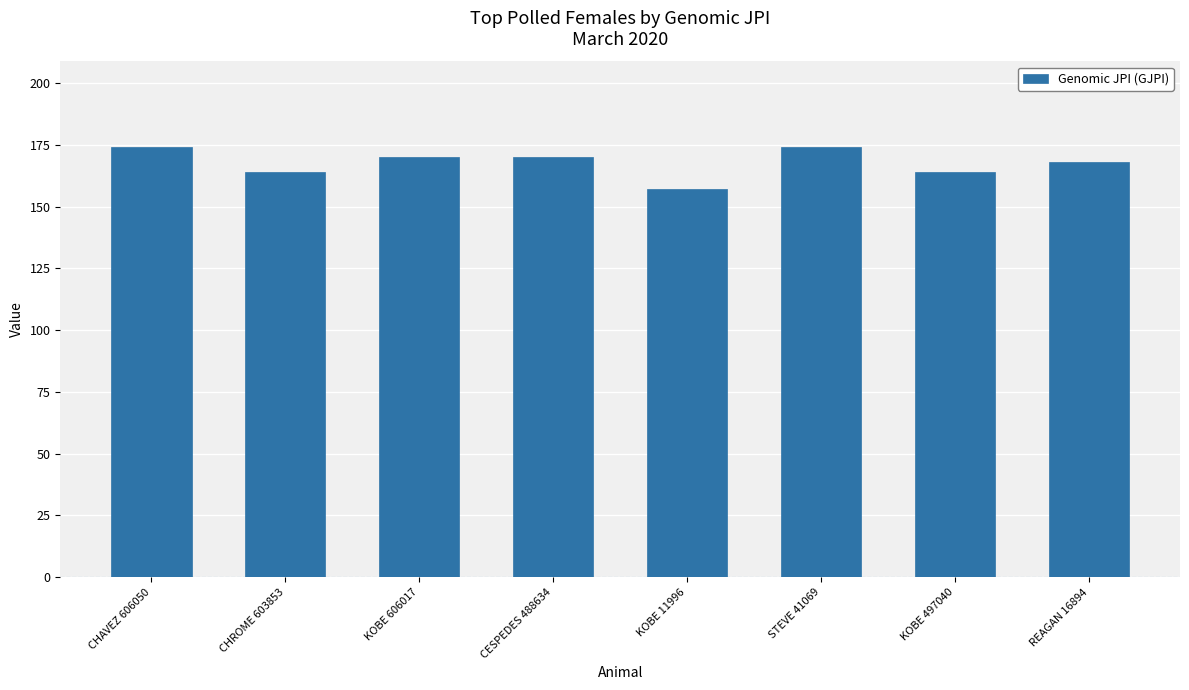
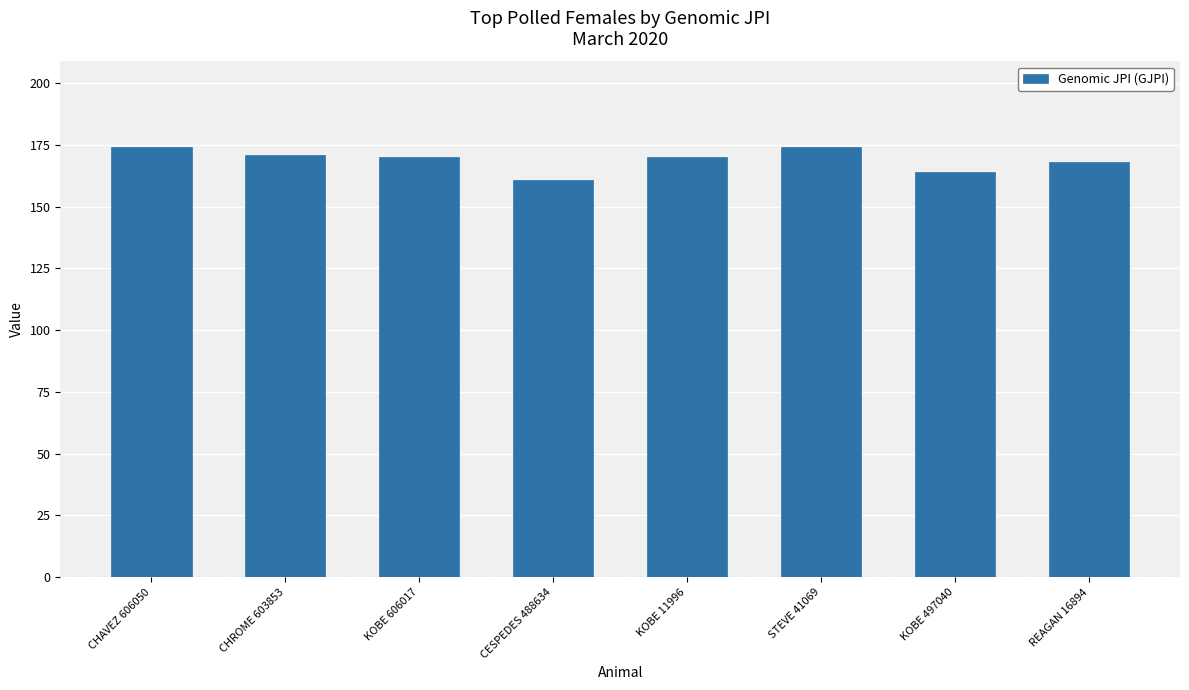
  {
    "CHAVEZ 606050": 174,
-   "CHROME 603853": 164,
+   "CHROME 603853": 171,
    "KOBE 606017": 170,
-   "CESPEDES 488634": 170,
-   "KOBE 11996": 157,
+   "CESPEDES 488634": 161,
+   "KOBE 11996": 170,
    "STEVE 41069": 174,
    "KOBE 497040": 164,
    "REAGAN 16894": 168
  }
